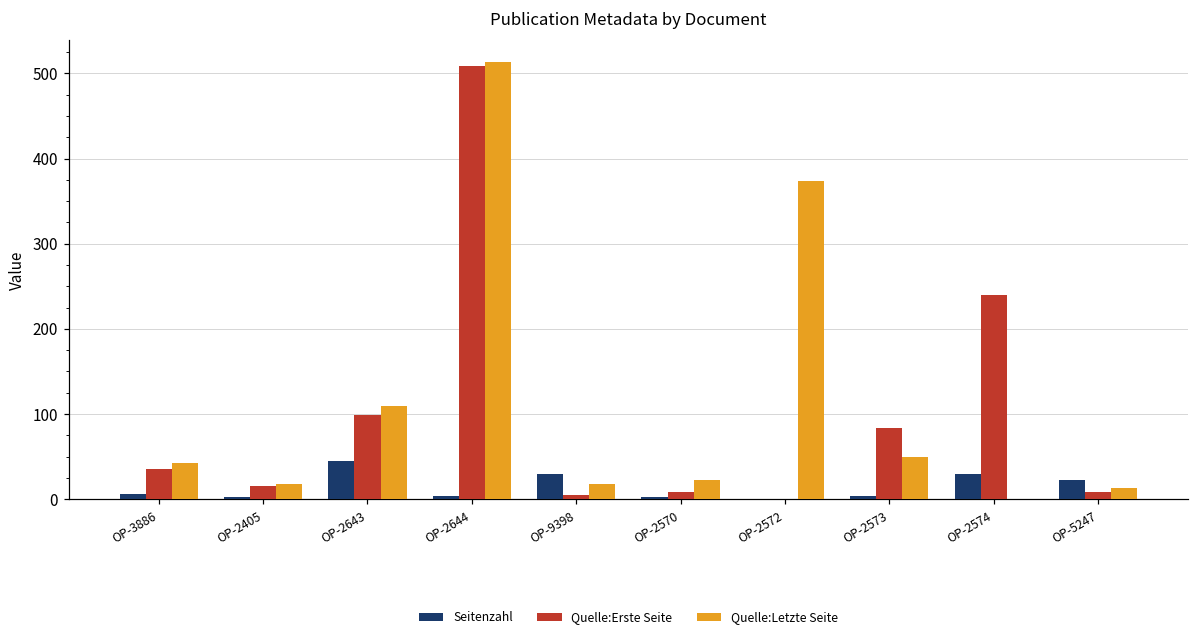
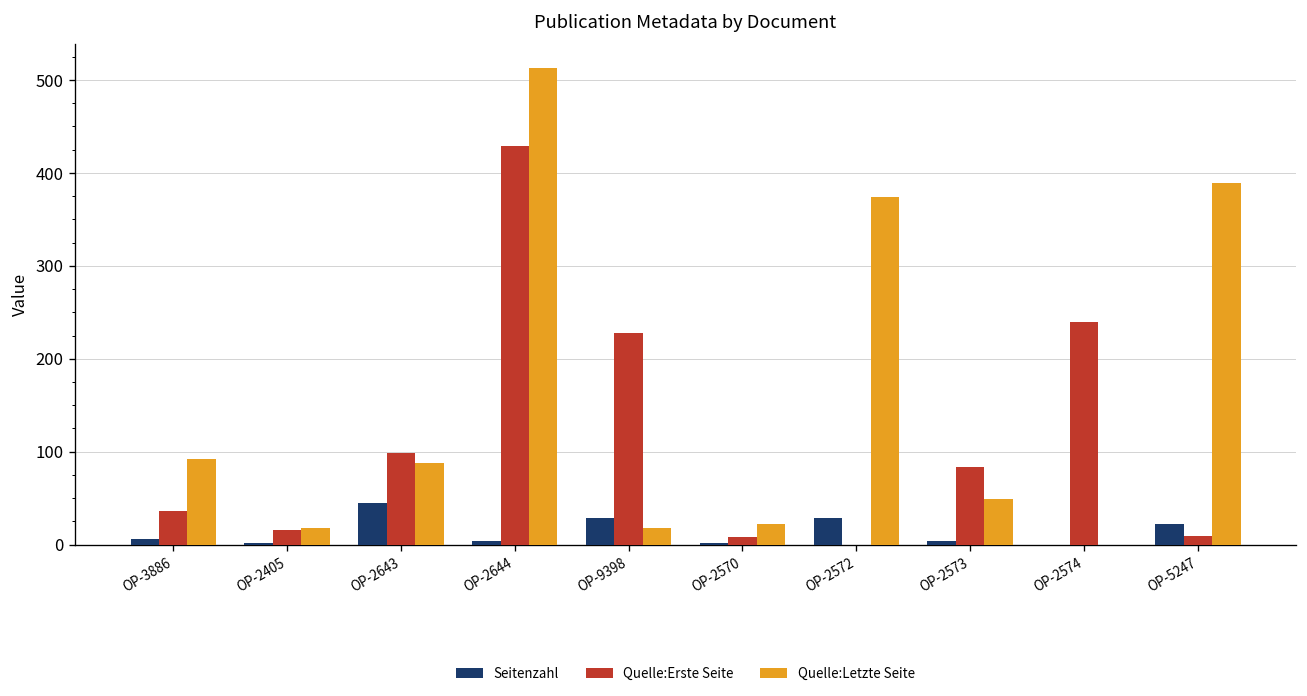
  {
    "Seitenzahl": {
      "OP-3886": 10,
      "OP-2643": 50,
      "OP-2644": 0,
      "OP-9398": 30,
-     "OP-2572": 0,
+     "OP-2572": 30,
      "OP-2573": 0,
-     "OP-2574": 30,
+     "OP-2574": 0,
      "OP-5247": 20
    },
    "Quelle:Erste Seite": {
      "OP-3886": 40,
      "OP-2405": 20,
      "OP-2643": 100,
-     "OP-2644": 510,
-     "OP-9398": 10,
+     "OP-2644": 430,
+     "OP-9398": 230,
      "OP-2570": 10,
      "OP-2572": 0,
      "OP-2573": 80,
      "OP-2574": 240,
      "OP-5247": 10
    },
    "Quelle:Letzte Seite": {
-     "OP-3886": 40,
+     "OP-3886": 90,
      "OP-2405": 20,
-     "OP-2643": 110,
+     "OP-2643": 90,
      "OP-2644": 510,
      "OP-9398": 20,
      "OP-2570": 20,
      "OP-2572": 370,
      "OP-2573": 50,
      "OP-2574": 0,
-     "OP-5247": 10
+     "OP-5247": 390
    }
  }
